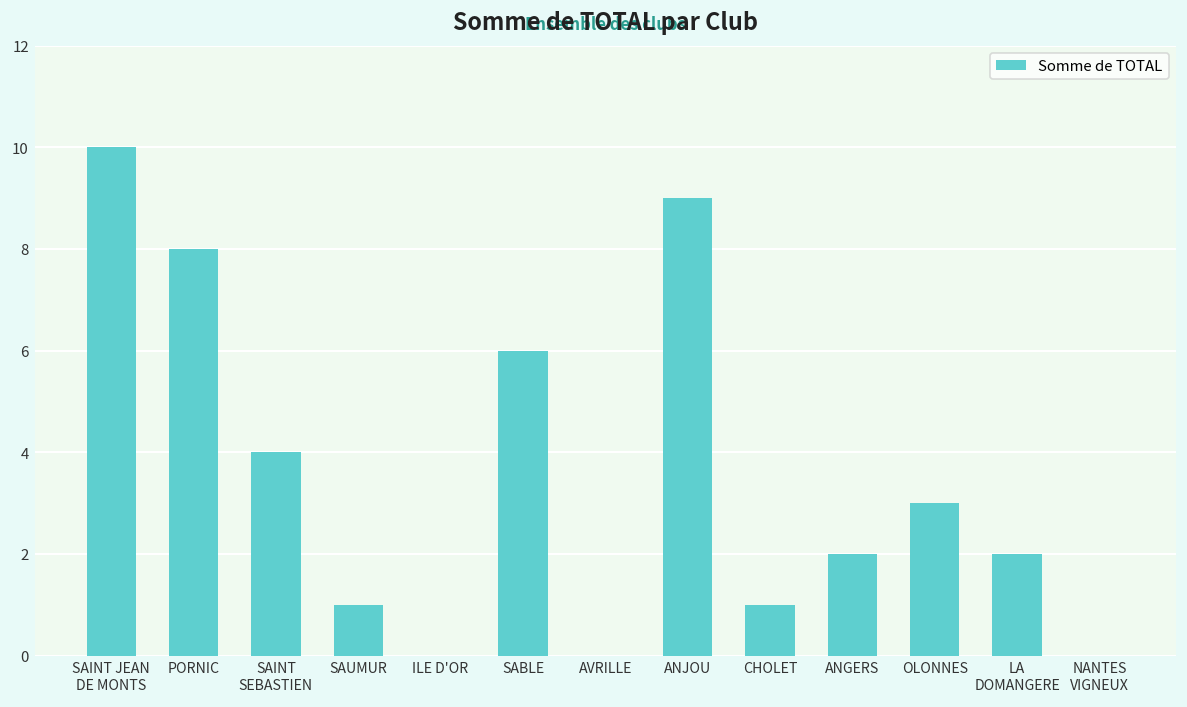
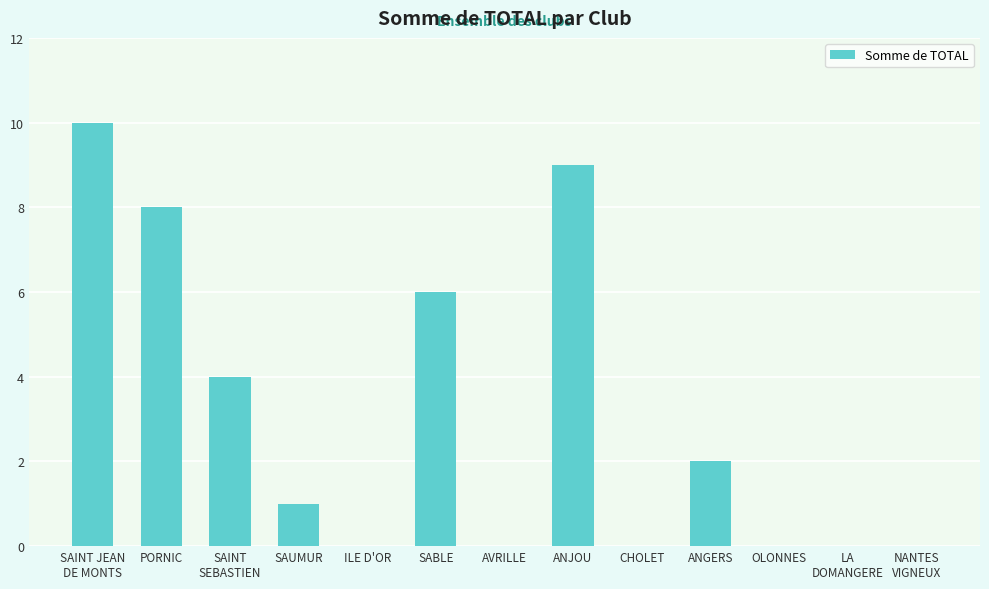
  {
    "SAINT JEAN DE MONTS": 10,
    "PORNIC": 8,
    "SAINT SEBASTIEN": 4,
    "SAUMUR": 1,
    "ILE D'OR": 0,
    "SABLE": 6,
    "AVRILLE": 0,
    "ANJOU": 9,
-   "CHOLET": 1,
+   "CHOLET": 0,
    "ANGERS": 2,
-   "OLONNES": 3,
-   "LA DOMANGERE": 2,
+   "OLONNES": 0,
+   "LA DOMANGERE": 0,
    "NANTES VIGNEUX": 0
  }
